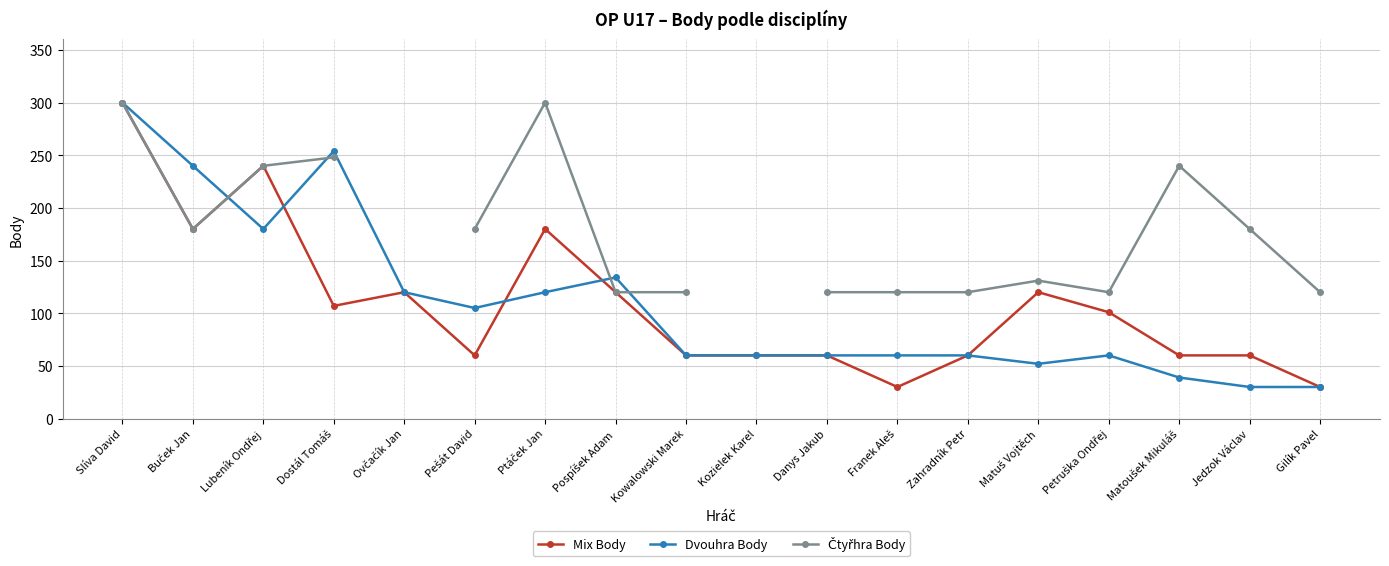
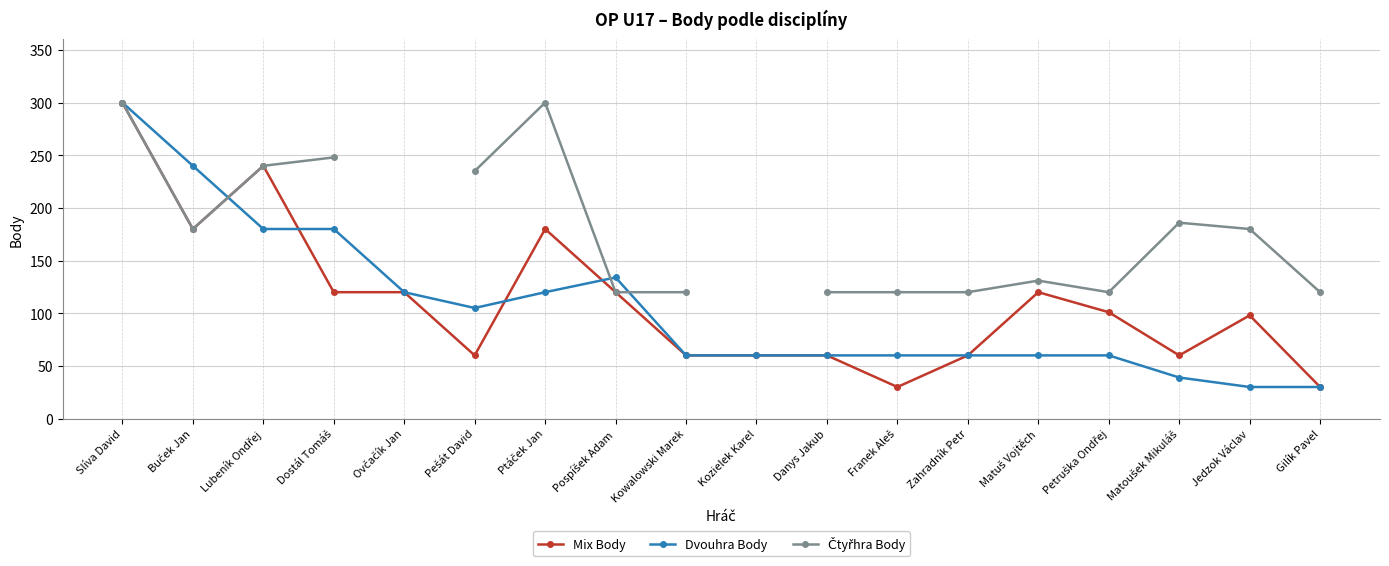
  {
    "Mix Body": {
-     "Dostál Tomáš": 107,
+     "Dostál Tomáš": 120,
      "Pešát David": 60,
      "Ptáček Jan": 180,
      "Franek Aleš": 30,
      "Matuš Vojtěch": 120,
      "Petruška Ondřej": 101,
      "Matoušek Mikuláš": 60,
-     "Jedzok Václav": 60
+     "Jedzok Václav": 98
    },
    "Dvouhra Body": {
      "Buček Jan": 240,
      "Lubeník Ondřej": 180,
-     "Dostál Tomáš": 254,
+     "Dostál Tomáš": 180,
      "Pešát David": 105,
      "Ptáček Jan": 120,
      "Pospíšek Adam": 134,
      "Franek Aleš": 60,
-     "Matuš Vojtěch": 52,
+     "Matuš Vojtěch": 60,
      "Petruška Ondřej": 60,
      "Matoušek Mikuláš": 39,
      "Jedzok Václav": 30
    },
    "Čtyřhra Body": {
      "Dostál Tomáš": 248,
-     "Pešát David": 180,
+     "Pešát David": 235,
      "Ptáček Jan": 300,
      "Kowalowski Marek": 120,
      "Danys Jakub": 120,
      "Franek Aleš": 120,
      "Zahradník Petr": 120,
      "Matuš Vojtěch": 131,
      "Petruška Ondřej": 120,
-     "Matoušek Mikuláš": 240,
+     "Matoušek Mikuláš": 186,
      "Jedzok Václav": 180,
      "Gilík Pavel": 120
    }
  }
